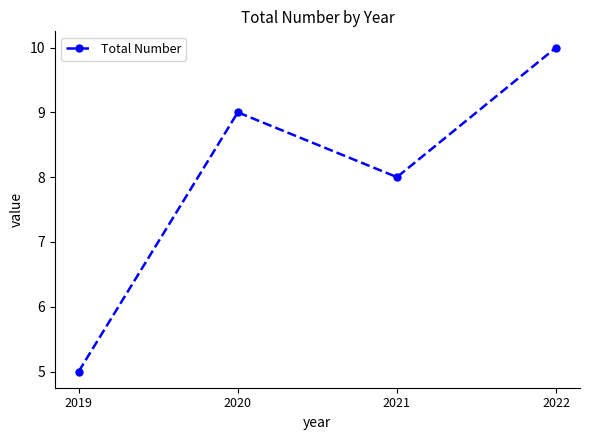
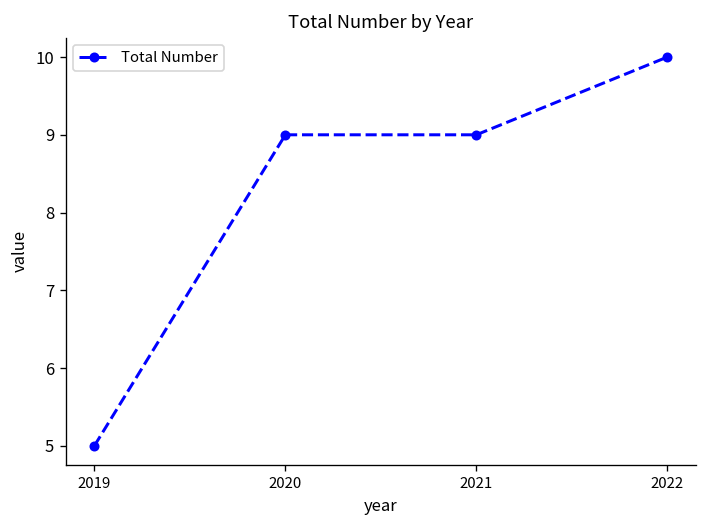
  {
    "2019": 5,
    "2020": 9,
-   "2021": 8,
+   "2021": 9,
    "2022": 10
  }
